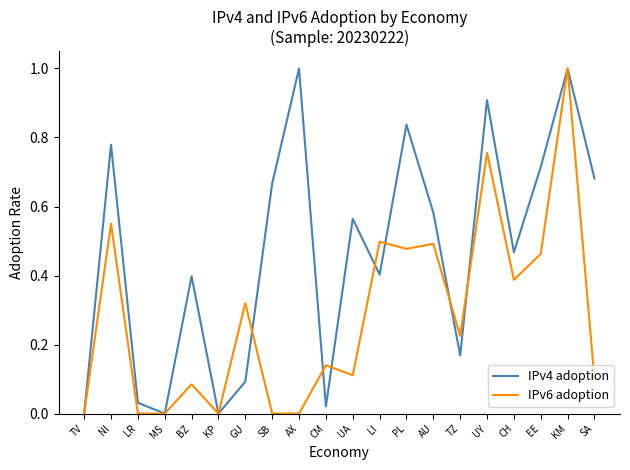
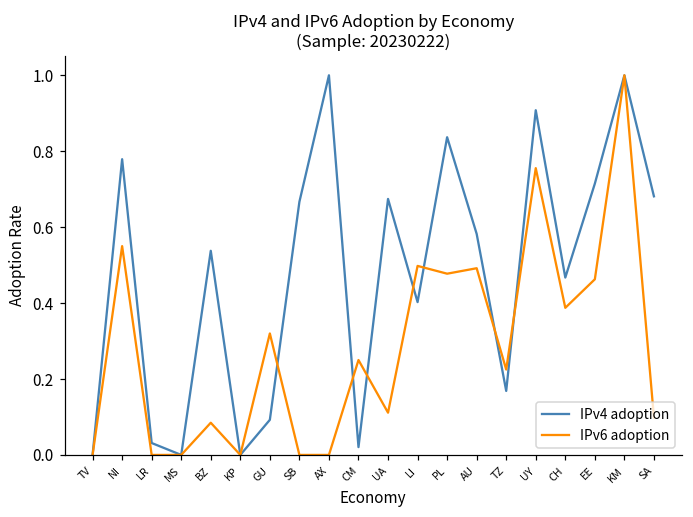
  {
    "IPv4 adoption": {
      "NI": 0.78,
      "LR": 0.03,
-     "BZ": 0.40,
+     "BZ": 0.54,
      "GU": 0.09,
      "SB": 0.67,
      "AX": 1.00,
      "CM": 0.02,
-     "UA": 0.56,
+     "UA": 0.67,
      "LI": 0.40,
      "PL": 0.84,
      "AU": 0.58,
      "TZ": 0.17,
      "UY": 0.91,
      "CH": 0.47,
      "EE": 0.71,
      "SA": 0.68
    },
    "IPv6 adoption": {
      "NI": 0.55,
      "LR": 0.00,
      "BZ": 0.08,
      "GU": 0.32,
      "SB": 0.00,
      "AX": 0.00,
-     "CM": 0.14,
+     "CM": 0.25,
      "UA": 0.11,
      "LI": 0.50,
      "PL": 0.48,
      "AU": 0.49,
      "TZ": 0.23,
      "UY": 0.76,
      "CH": 0.39,
      "EE": 0.46
    }
  }
